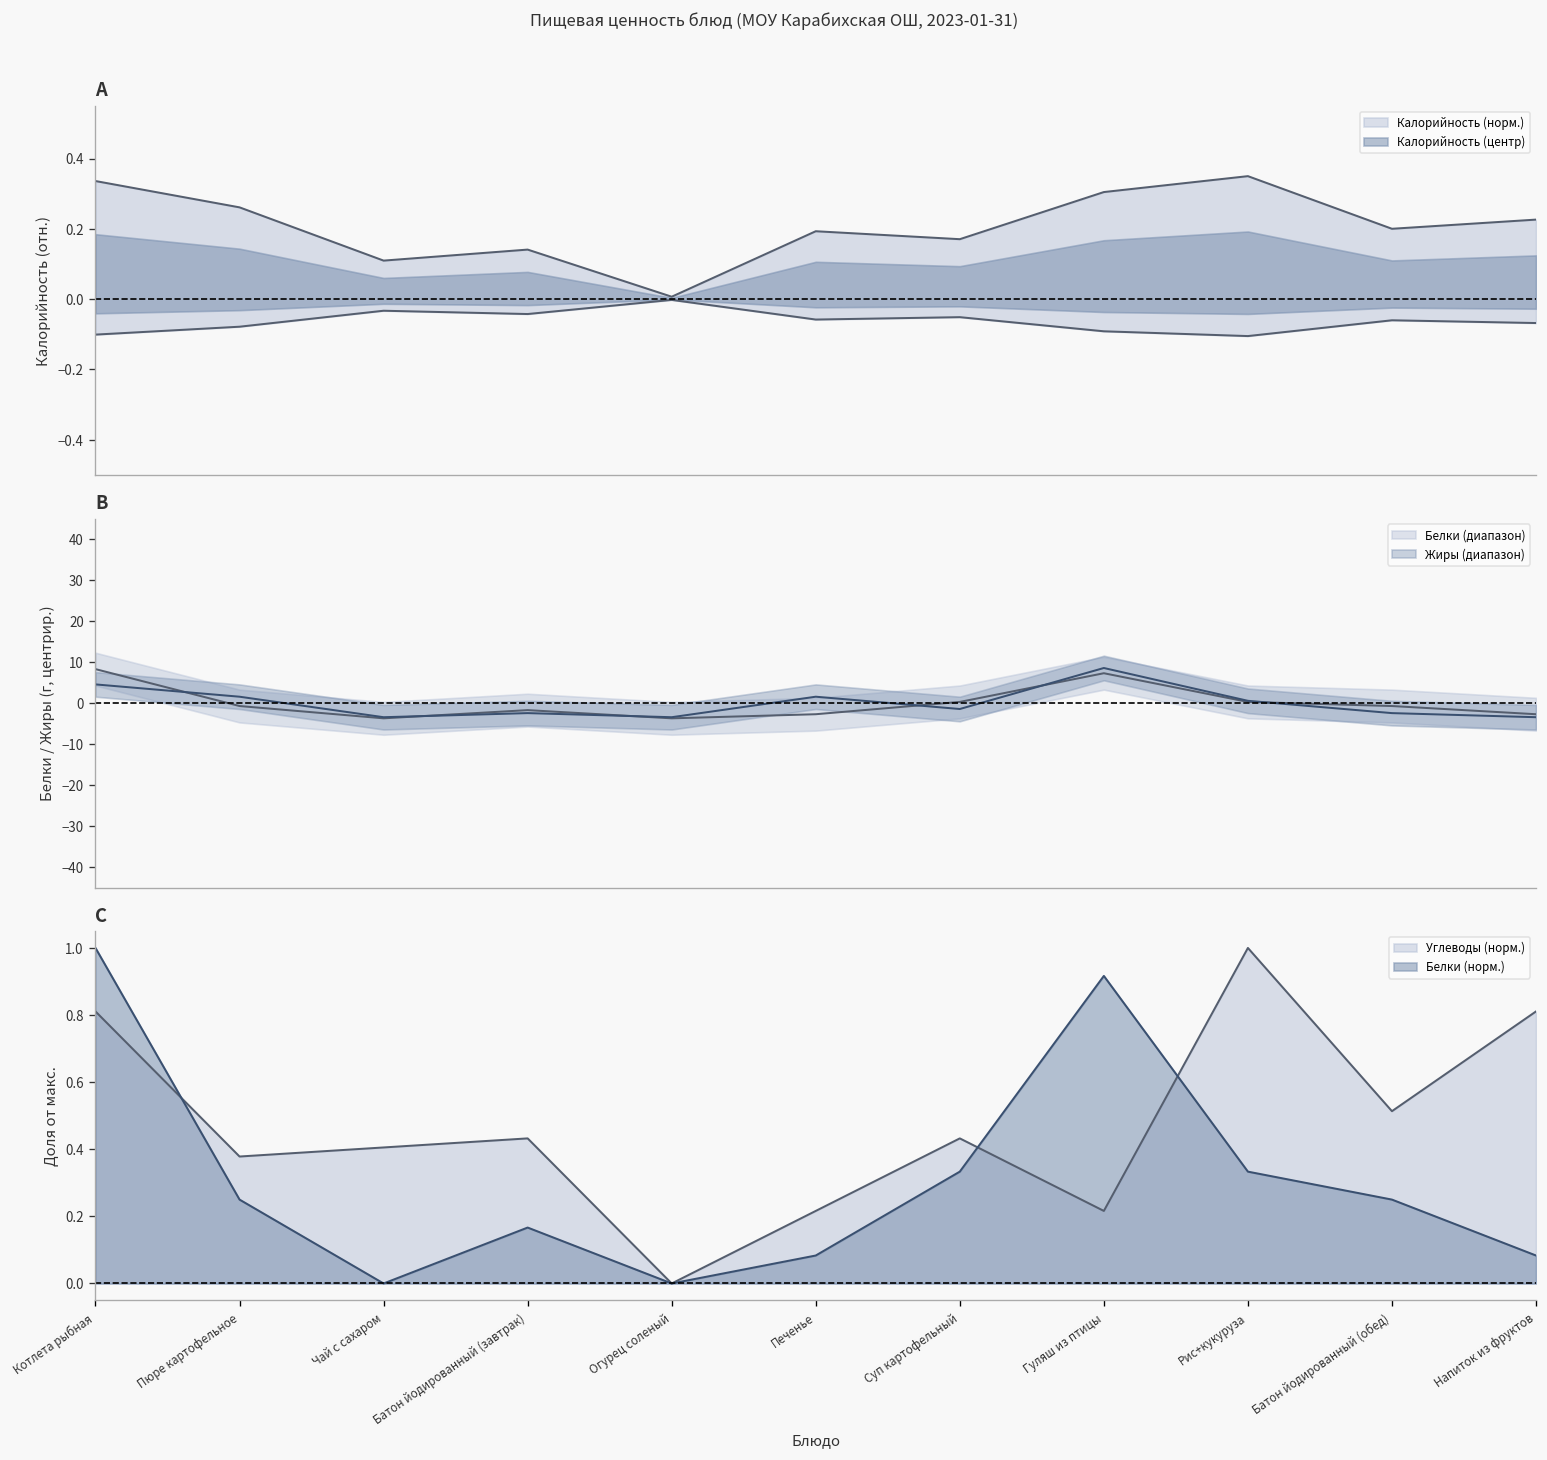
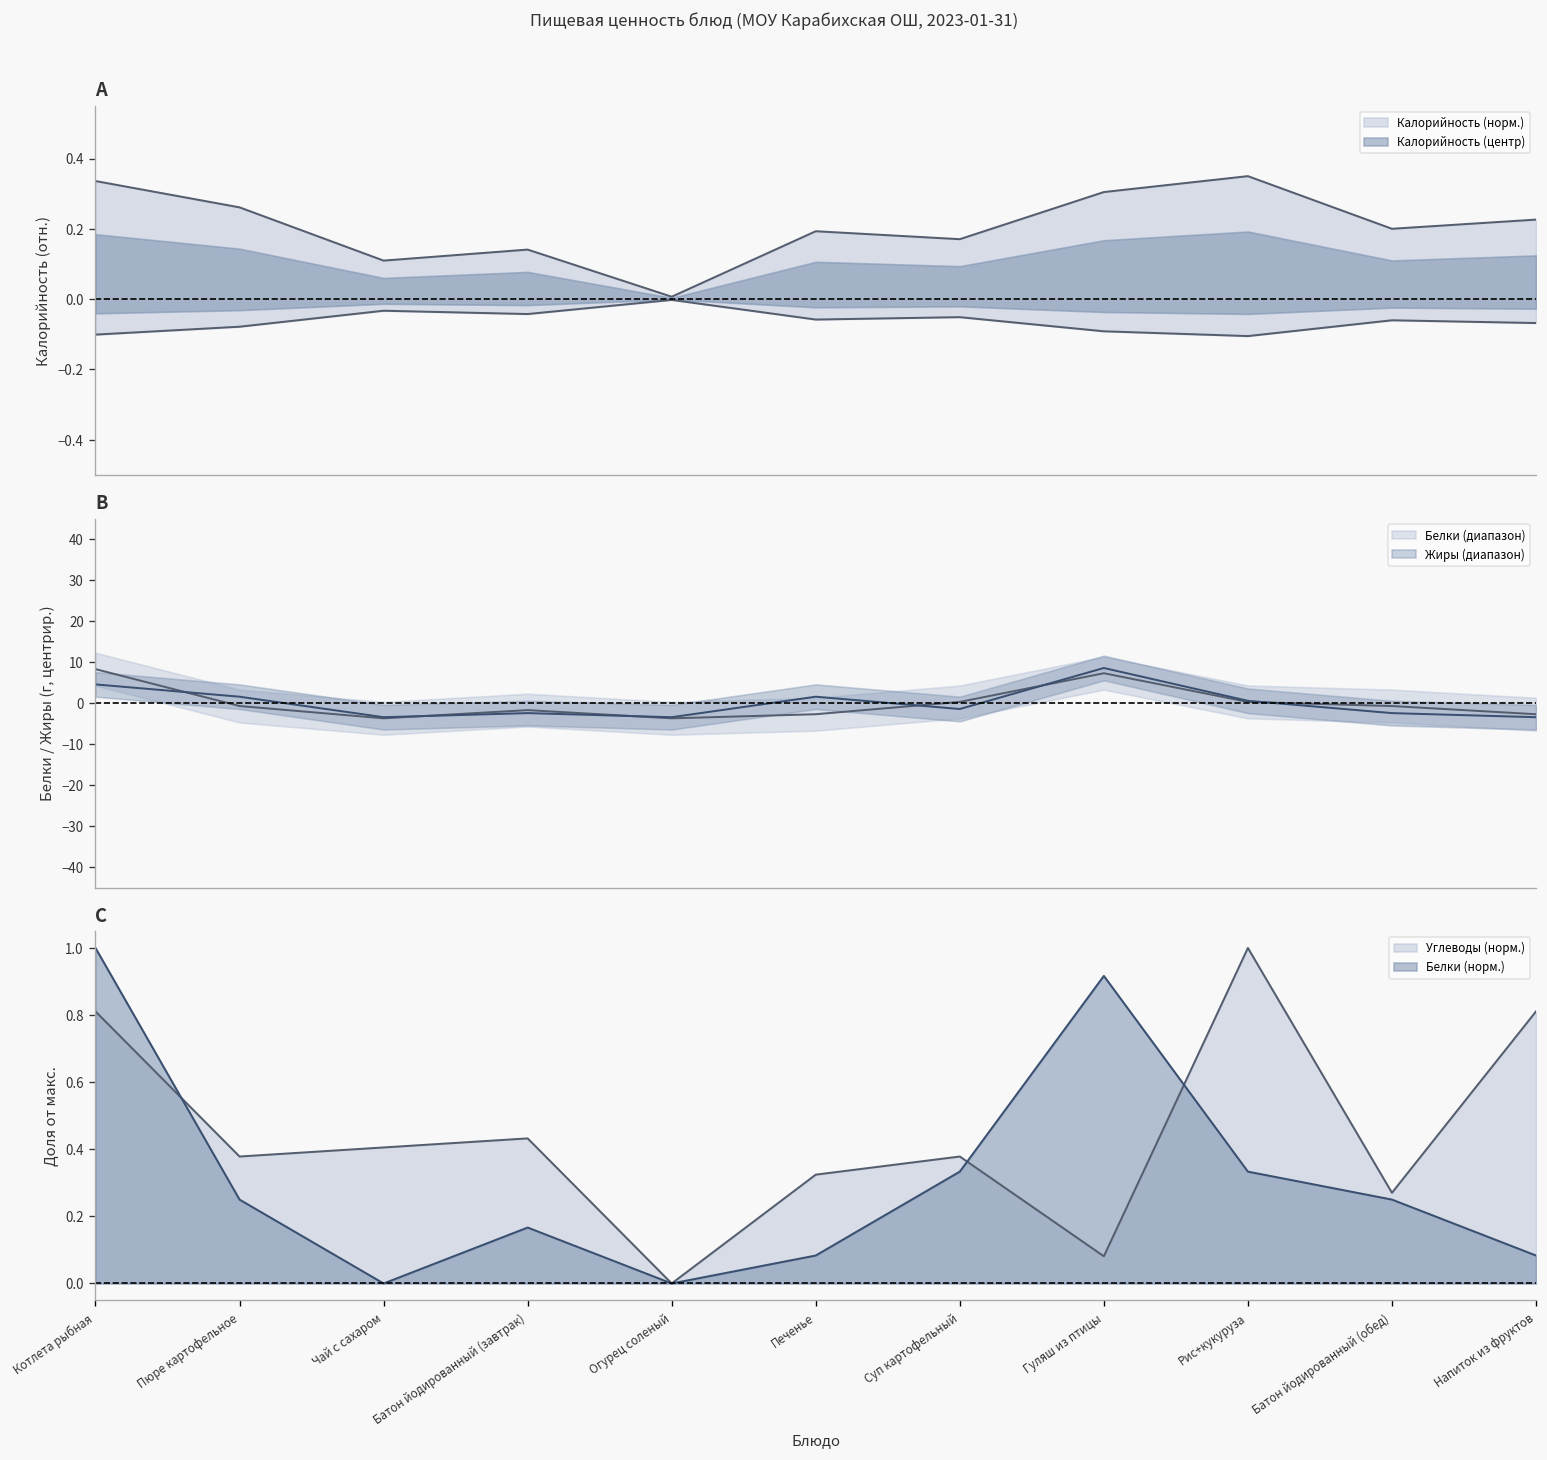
  {
    "C": {
      "Углеводы (норм.)": {
        "Котлета рыбная": 0.81,
        "Пюре картофельное": 0.38,
        "Чай с сахаром": 0.41,
        "Батон йодированный (завтрак)": 0.43,
-       "Печенье": 0.22,
-       "Суп картофельный": 0.43,
-       "Гуляш из птицы": 0.22,
+       "Печенье": 0.32,
+       "Суп картофельный": 0.38,
+       "Гуляш из птицы": 0.08,
        "Рис+кукуруза": 1.00,
-       "Батон йодированный (обед)": 0.51,
+       "Батон йодированный (обед)": 0.27,
        "Напиток из фруктов": 0.81
      },
      "Белки (норм.)": {
        "Котлета рыбная": 1.00,
        "Пюре картофельное": 0.25,
        "Чай с сахаром": 0.00,
        "Батон йодированный (завтрак)": 0.17,
        "Печенье": 0.08,
        "Суп картофельный": 0.33,
        "Гуляш из птицы": 0.92,
        "Рис+кукуруза": 0.33,
        "Батон йодированный (обед)": 0.25,
        "Напиток из фруктов": 0.08
      }
    }
  }
